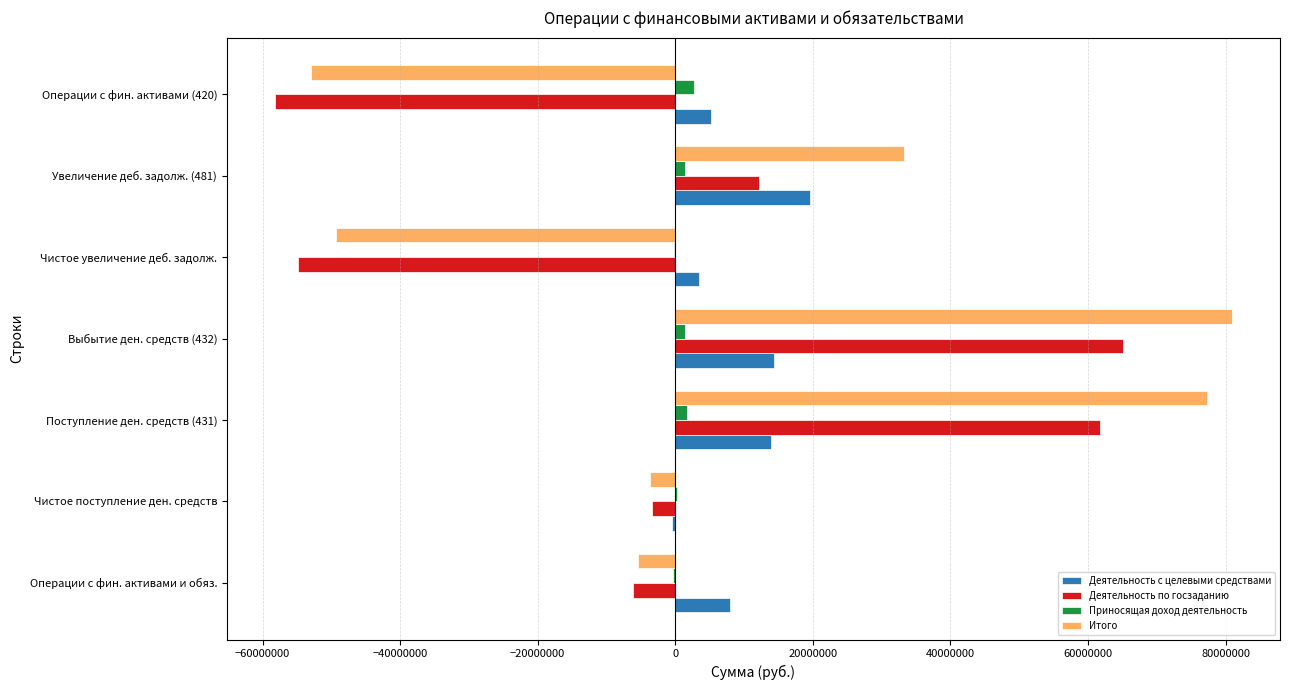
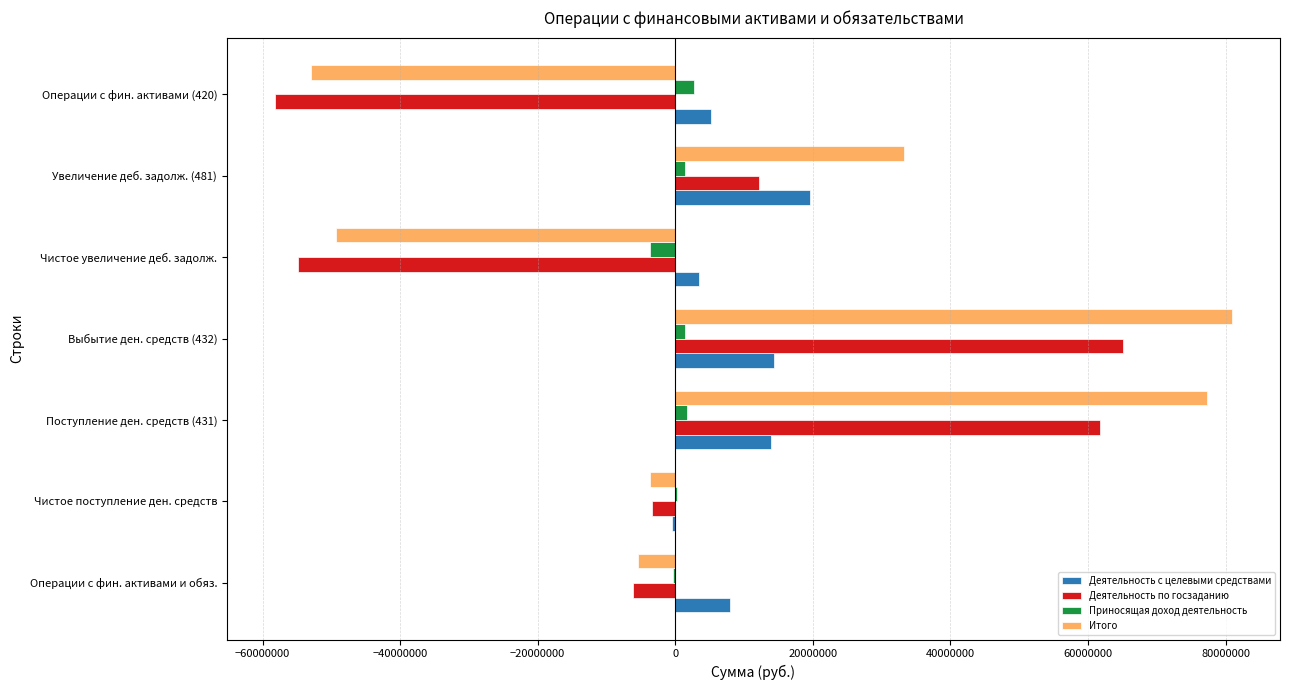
  {
    "Деятельность с целевыми средствами": {
      "Операции с фин. активами (420)": 5000000,
      "Увеличение деб. задолж. (481)": 20000000,
      "Чистое увеличение деб. задолж.": 3000000,
      "Выбытие ден. средств (432)": 14000000,
      "Поступление ден. средств (431)": 14000000,
      "Чистое поступление ден. средств": -1000000,
      "Операции с фин. активами и обяз.": 8000000
    },
    "Деятельность по госзаданию": {
      "Операции с фин. активами (420)": -58000000,
      "Увеличение деб. задолж. (481)": 12000000,
      "Чистое увеличение деб. задолж.": -55000000,
      "Выбытие ден. средств (432)": 65000000,
      "Поступление ден. средств (431)": 62000000,
      "Чистое поступление ден. средств": -3000000,
      "Операции с фин. активами и обяз.": -6000000
    },
    "Приносящая доход деятельность": {
      "Операции с фин. активами (420)": 3000000,
      "Увеличение деб. задолж. (481)": 1000000,
-     "Чистое увеличение деб. задолж.": 0,
+     "Чистое увеличение деб. задолж.": -4000000,
      "Выбытие ден. средств (432)": 1000000,
      "Поступление ден. средств (431)": 2000000
    },
    "Итого": {
      "Операции с фин. активами (420)": -53000000,
      "Увеличение деб. задолж. (481)": 33000000,
      "Чистое увеличение деб. задолж.": -49000000,
      "Выбытие ден. средств (432)": 81000000,
      "Поступление ден. средств (431)": 77000000,
      "Чистое поступление ден. средств": -4000000,
      "Операции с фин. активами и обяз.": -5000000
    }
  }
